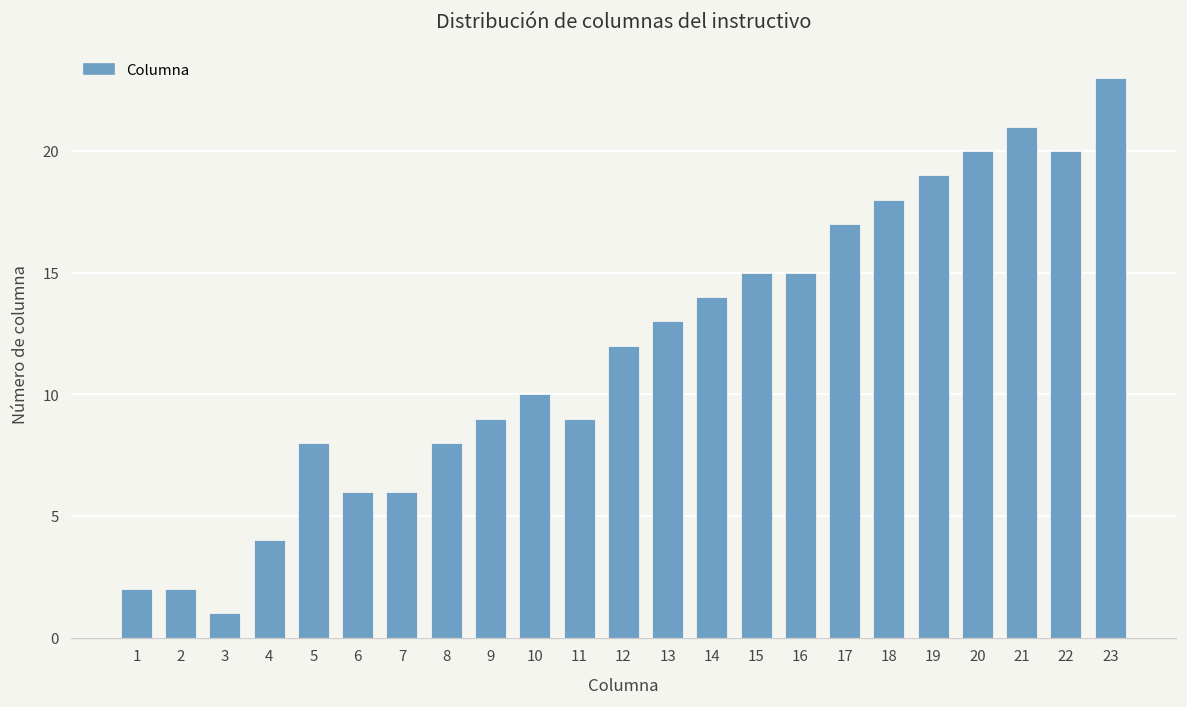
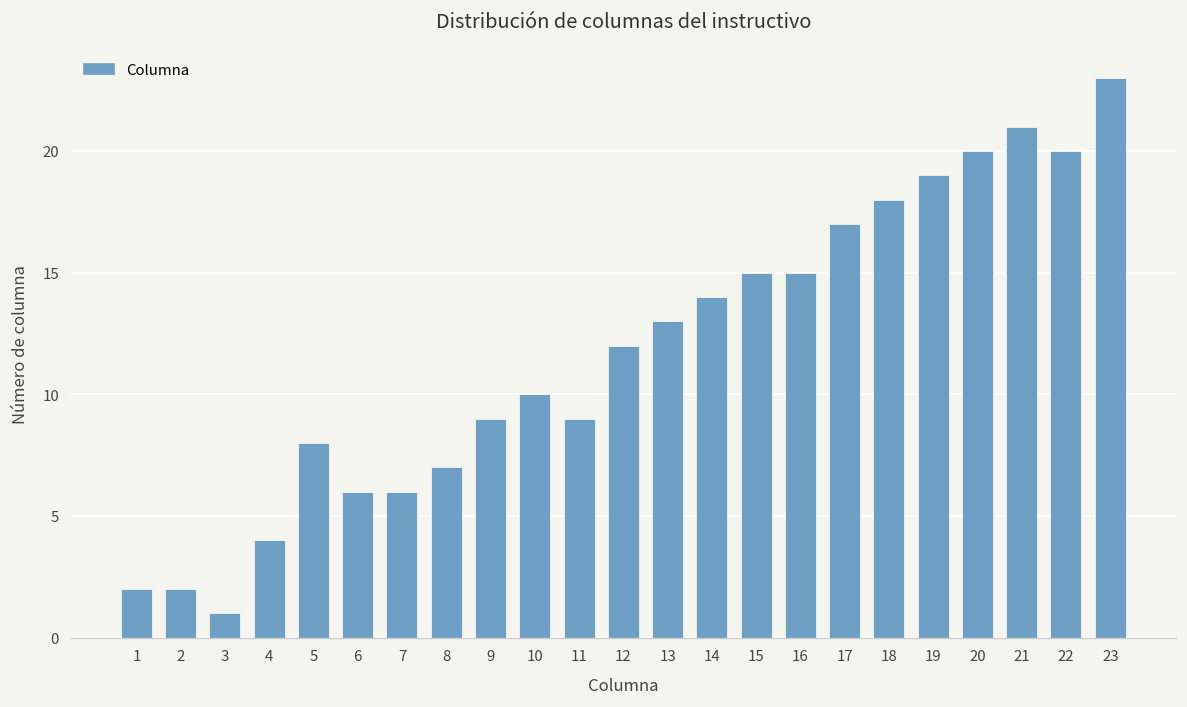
  {
    "1": 2,
    "2": 2,
    "3": 1,
    "4": 4,
    "5": 8,
    "6": 6,
    "7": 6,
-   "8": 8,
+   "8": 7,
    "9": 9,
    "10": 10,
    "11": 9,
    "12": 12,
    "13": 13,
    "14": 14,
    "15": 15,
    "16": 15,
    "17": 17,
    "18": 18,
    "19": 19,
    "20": 20,
    "21": 21,
    "22": 20,
    "23": 23
  }
